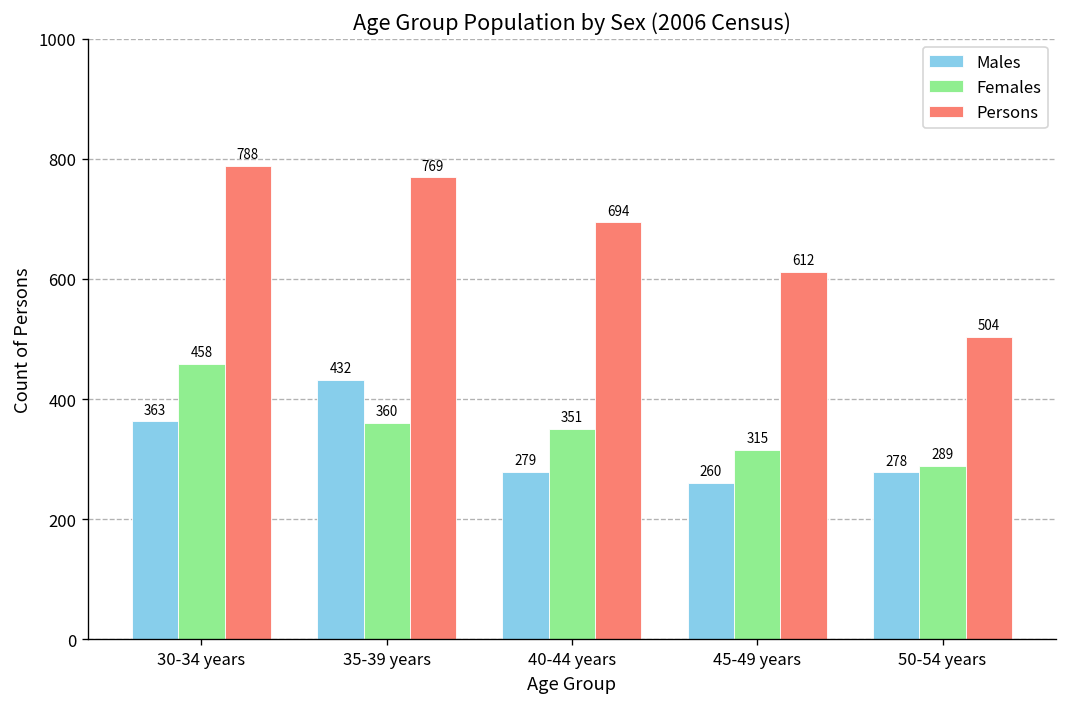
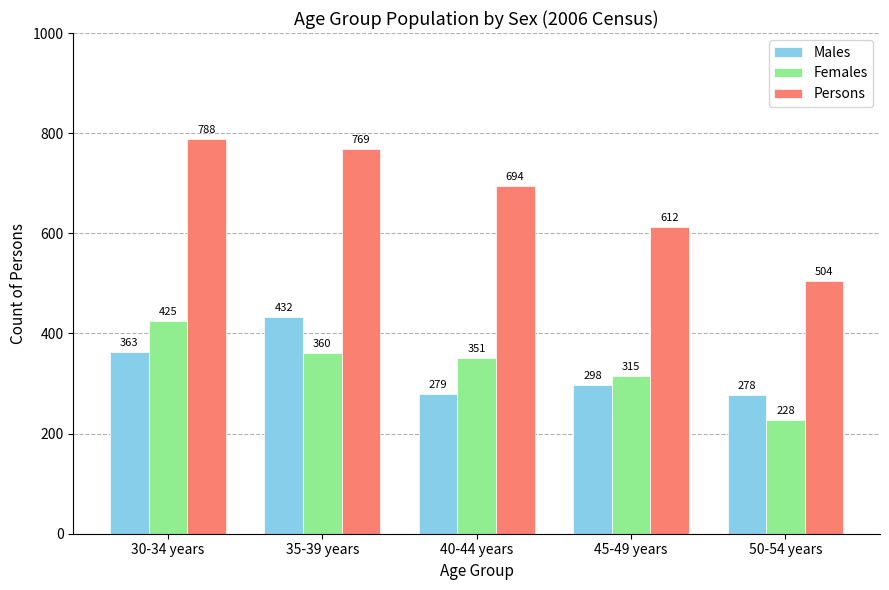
  {
    "Males": {
      "30-34 years": 363,
      "35-39 years": 432,
      "40-44 years": 279,
-     "45-49 years": 260,
+     "45-49 years": 298,
      "50-54 years": 278
    },
    "Females": {
-     "30-34 years": 458,
+     "30-34 years": 425,
      "35-39 years": 360,
      "40-44 years": 351,
      "45-49 years": 315,
-     "50-54 years": 289
+     "50-54 years": 228
    },
    "Persons": {
      "30-34 years": 788,
      "35-39 years": 769,
      "40-44 years": 694,
      "45-49 years": 612,
      "50-54 years": 504
    }
  }
